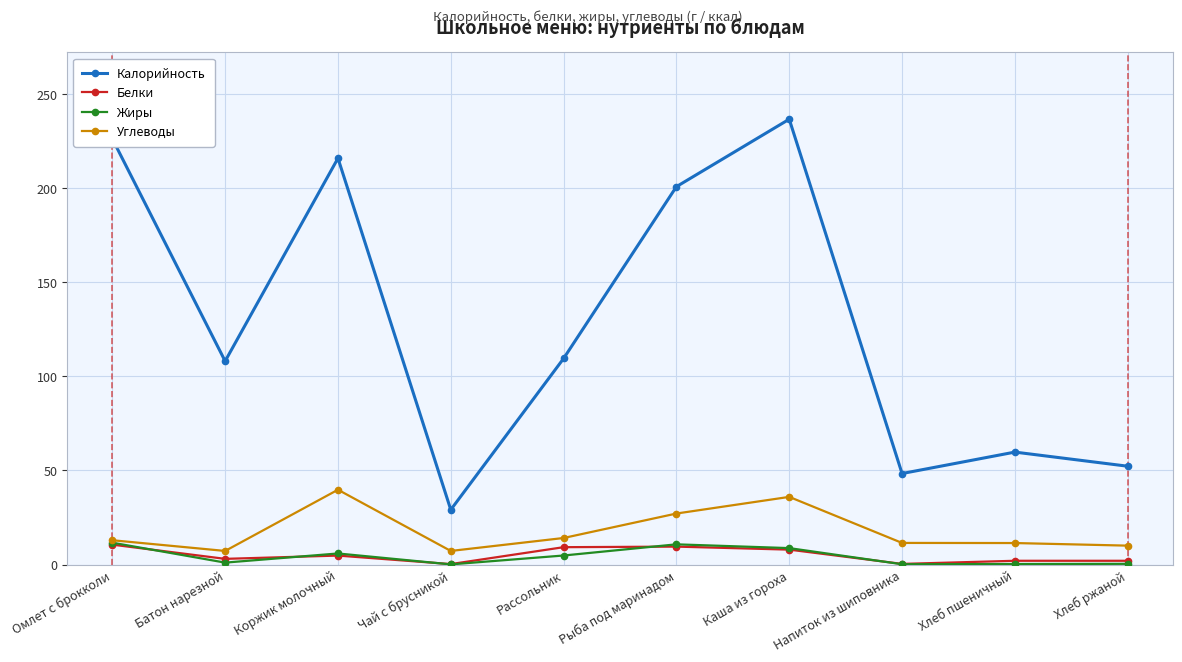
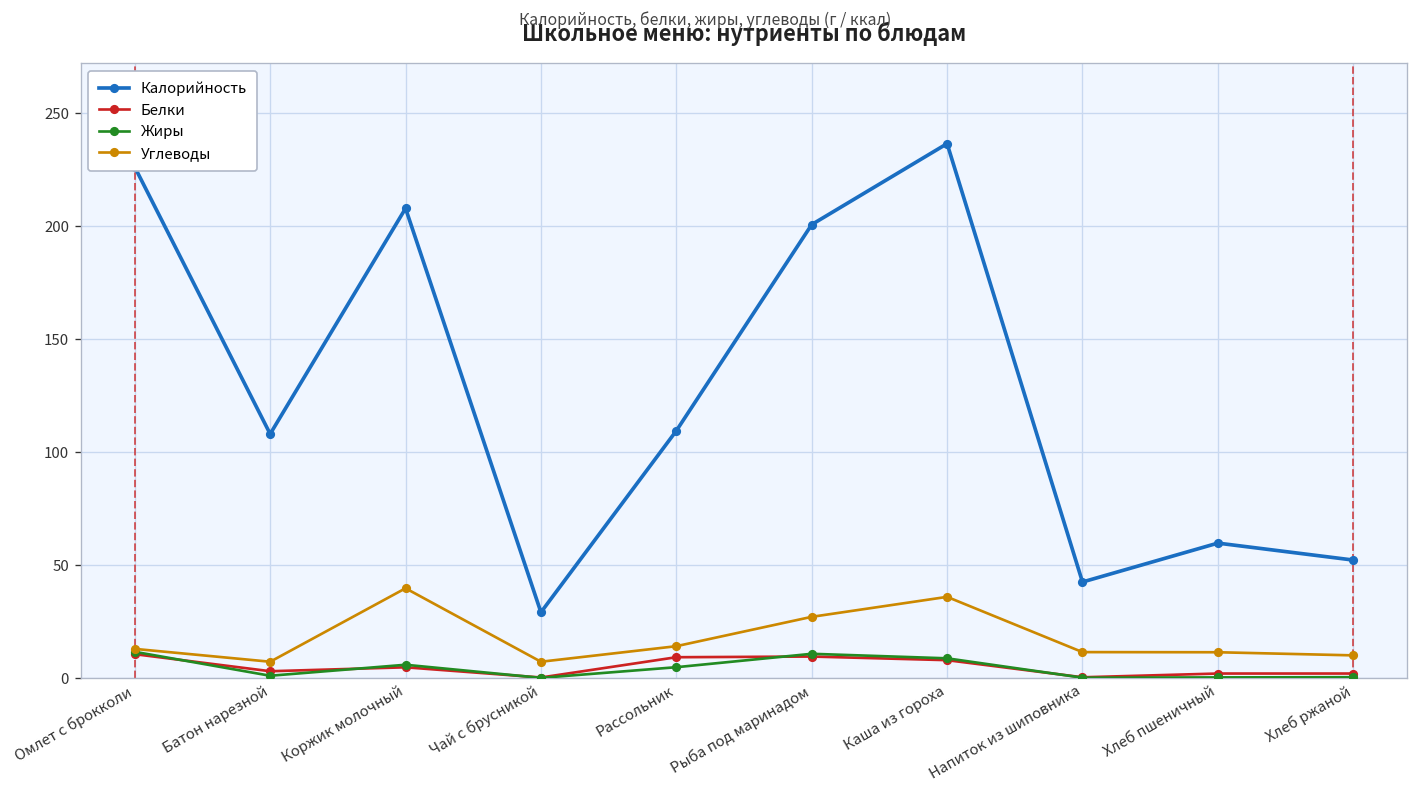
  {
    "Калорийность": {
      "Батон нарезной": 108,
-     "Коржик молочный": 216,
+     "Коржик молочный": 208,
      "Чай с брусникой": 29,
      "Рассольник": 109,
      "Рыба под маринадом": 201,
      "Каша из гороха": 236,
-     "Напиток из шиповника": 48,
+     "Напиток из шиповника": 42,
      "Хлеб пшеничный": 60,
      "Хлеб ржаной": 52
    },
    "Белки": {
      "Батон нарезной": 3,
      "Рассольник": 9,
      "Хлеб пшеничный": 2,
      "Хлеб ржаной": 2
    },
    "Жиры": {
      "Батон нарезной": 1,
      "Рассольник": 5,
      "Хлеб пшеничный": 0,
      "Хлеб ржаной": 0
    },
    "Углеводы": {
      "Батон нарезной": 7,
      "Коржик молочный": 40,
      "Чай с брусникой": 7,
      "Рассольник": 14,
      "Рыба под маринадом": 27,
      "Каша из гороха": 36,
      "Напиток из шиповника": 11,
      "Хлеб пшеничный": 11,
      "Хлеб ржаной": 10
    }
  }
